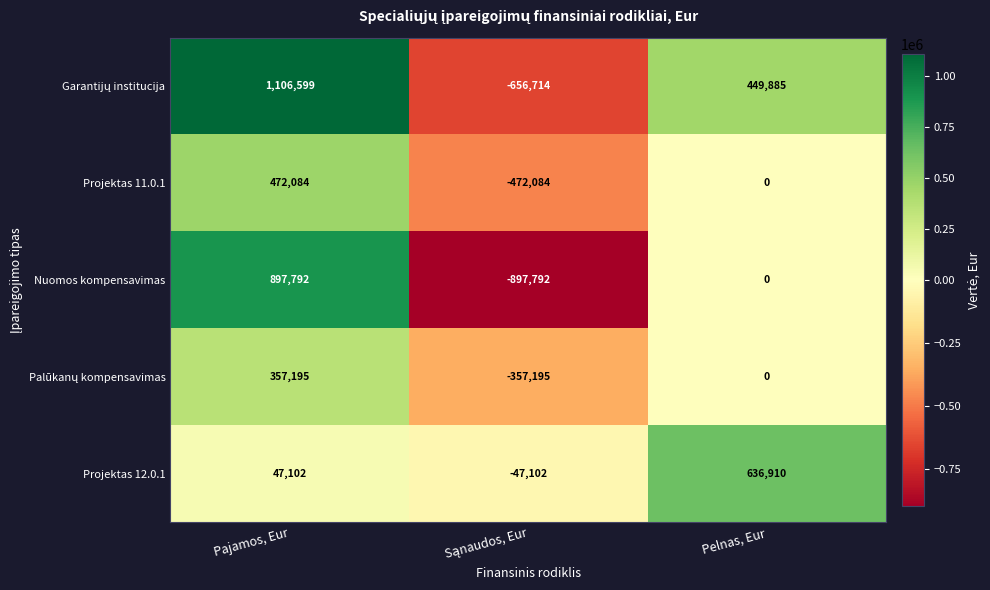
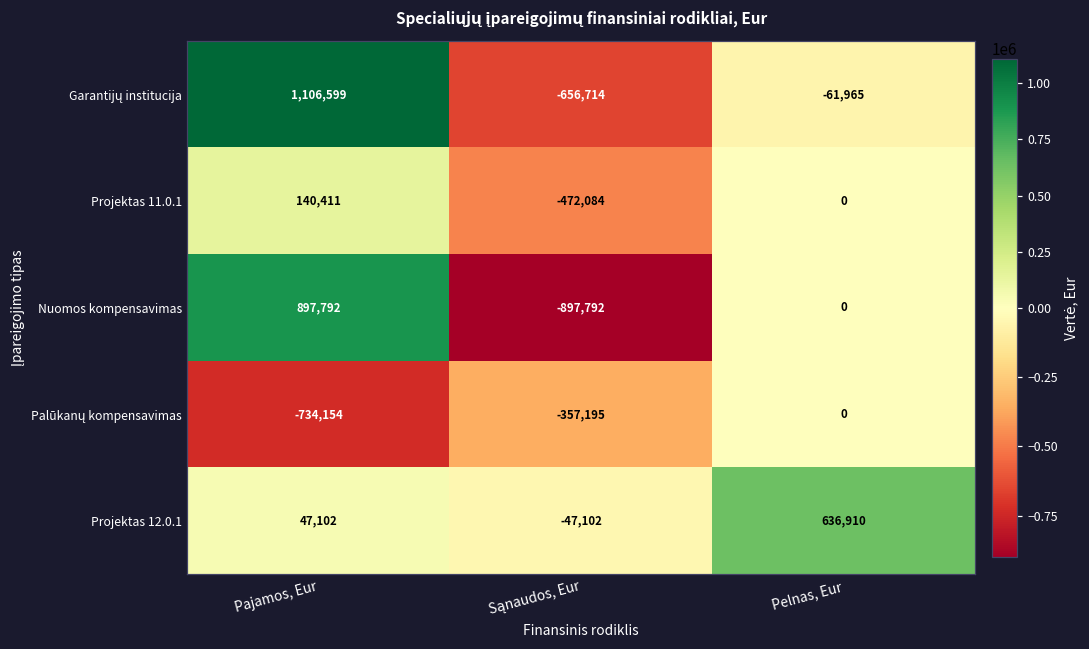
  {
    "Garantijų institucija": {
      "Pajamos, Eur": "1,106,599",
      "Sąnaudos, Eur": "-656,714",
-     "Pelnas, Eur": "449,885"
+     "Pelnas, Eur": "-61,965"
    },
    "Projektas 11.0.1": {
-     "Pajamos, Eur": "472,084",
+     "Pajamos, Eur": "140,411",
      "Sąnaudos, Eur": "-472,084",
      "Pelnas, Eur": "0"
    },
    "Nuomos kompensavimas": {
      "Pajamos, Eur": "897,792",
      "Sąnaudos, Eur": "-897,792",
      "Pelnas, Eur": "0"
    },
    "Palūkanų kompensavimas": {
-     "Pajamos, Eur": "357,195",
+     "Pajamos, Eur": "-734,154",
      "Sąnaudos, Eur": "-357,195",
      "Pelnas, Eur": "0"
    },
    "Projektas 12.0.1": {
      "Pajamos, Eur": "47,102",
      "Sąnaudos, Eur": "-47,102",
      "Pelnas, Eur": "636,910"
    }
  }
